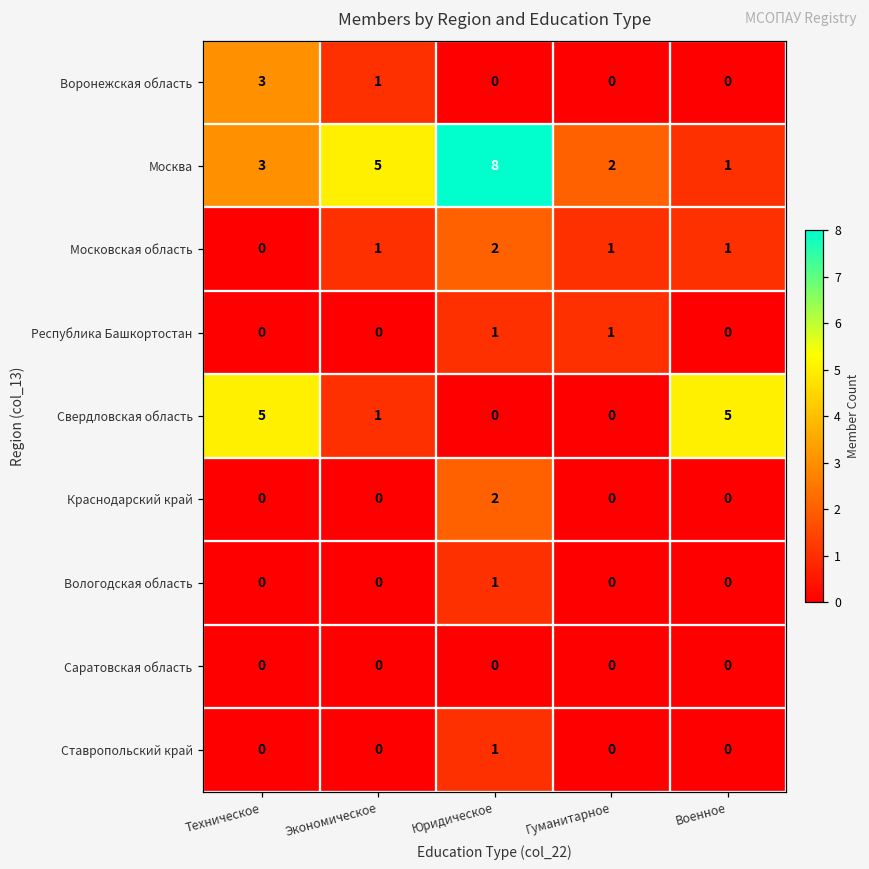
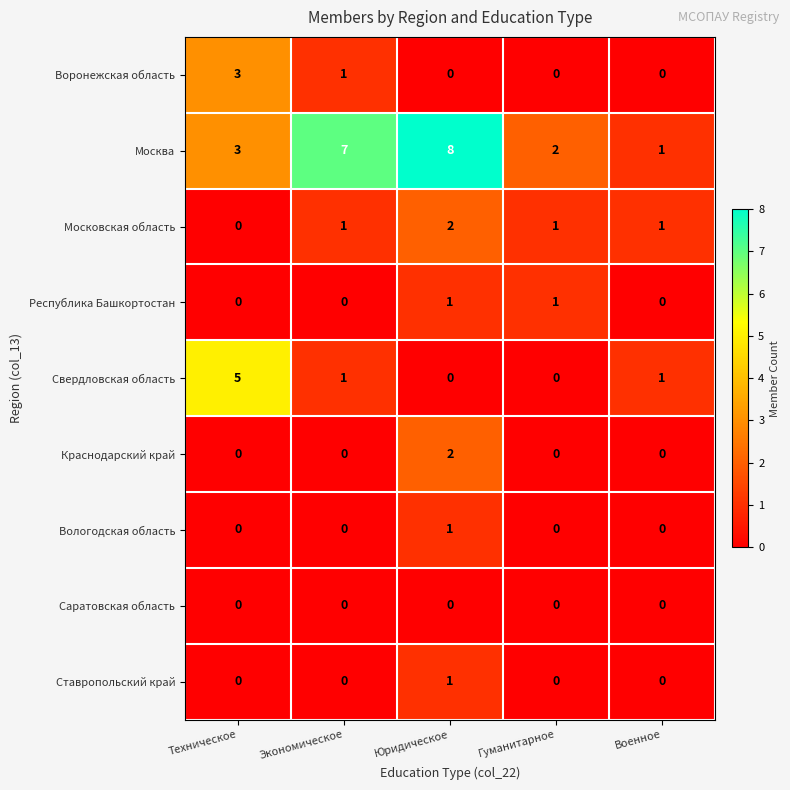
  {
    "Воронежская область": {
      "Техническое": 3,
      "Экономическое": 1,
      "Юридическое": 0,
      "Гуманитарное": 0,
      "Военное": 0
    },
    "Москва": {
      "Техническое": 3,
-     "Экономическое": 5,
+     "Экономическое": 7,
      "Юридическое": 8,
      "Гуманитарное": 2,
      "Военное": 1
    },
    "Московская область": {
      "Техническое": 0,
      "Экономическое": 1,
      "Юридическое": 2,
      "Гуманитарное": 1,
      "Военное": 1
    },
    "Республика Башкортостан": {
      "Техническое": 0,
      "Экономическое": 0,
      "Юридическое": 1,
      "Гуманитарное": 1,
      "Военное": 0
    },
    "Свердловская область": {
      "Техническое": 5,
      "Экономическое": 1,
      "Юридическое": 0,
      "Гуманитарное": 0,
-     "Военное": 5
+     "Военное": 1
    },
    "Краснодарский край": {
      "Техническое": 0,
      "Экономическое": 0,
      "Юридическое": 2,
      "Гуманитарное": 0,
      "Военное": 0
    },
    "Вологодская область": {
      "Техническое": 0,
      "Экономическое": 0,
      "Юридическое": 1,
      "Гуманитарное": 0,
      "Военное": 0
    },
    "Саратовская область": {
      "Техническое": 0,
      "Экономическое": 0,
      "Юридическое": 0,
      "Гуманитарное": 0,
      "Военное": 0
    },
    "Ставропольский край": {
      "Техническое": 0,
      "Экономическое": 0,
      "Юридическое": 1,
      "Гуманитарное": 0,
      "Военное": 0
    }
  }
